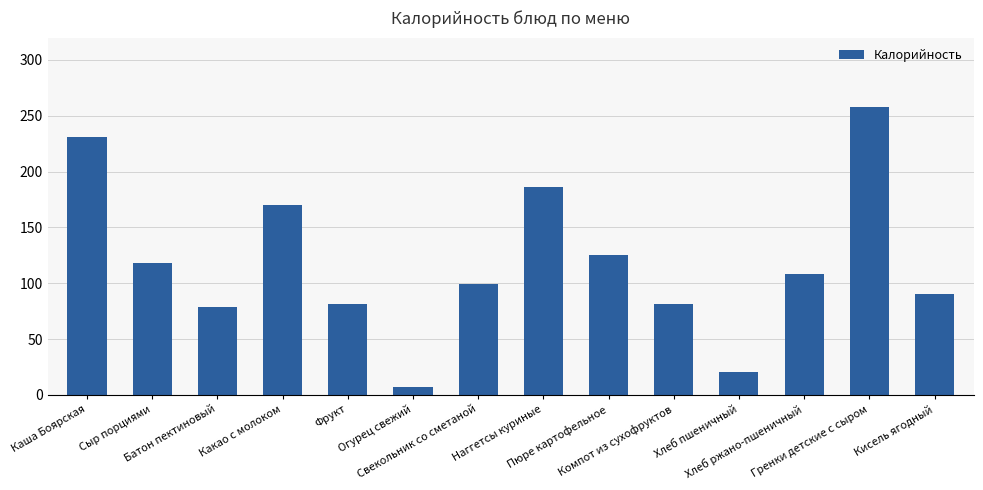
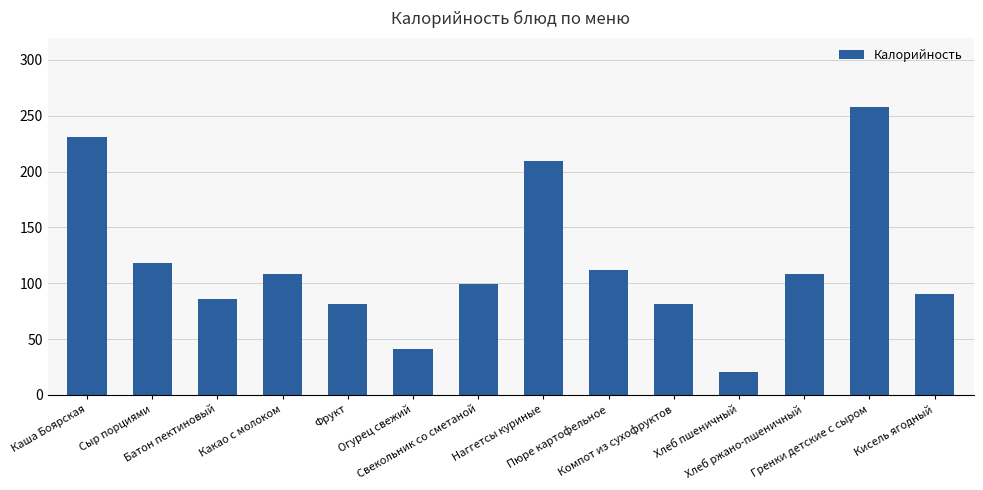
  {
    "Каша Боярская": 231,
    "Сыр порциями": 118,
-   "Батон пектиновый": 79,
-   "Какао с молоком": 170,
+   "Батон пектиновый": 86,
+   "Какао с молоком": 109,
    "Фрукт": 82,
-   "Огурец свежий": 7,
+   "Огурец свежий": 41,
    "Свекольник со сметаной": 99,
-   "Наггетсы куриные": 187,
-   "Пюре картофельное": 126,
+   "Наггетсы куриные": 210,
+   "Пюре картофельное": 112,
    "Компот из сухофруктов": 82,
    "Хлеб пшеничный": 20,
    "Хлеб ржано-пшеничный": 108,
    "Гренки детские с сыром": 258,
    "Кисель ягодный": 91
  }
